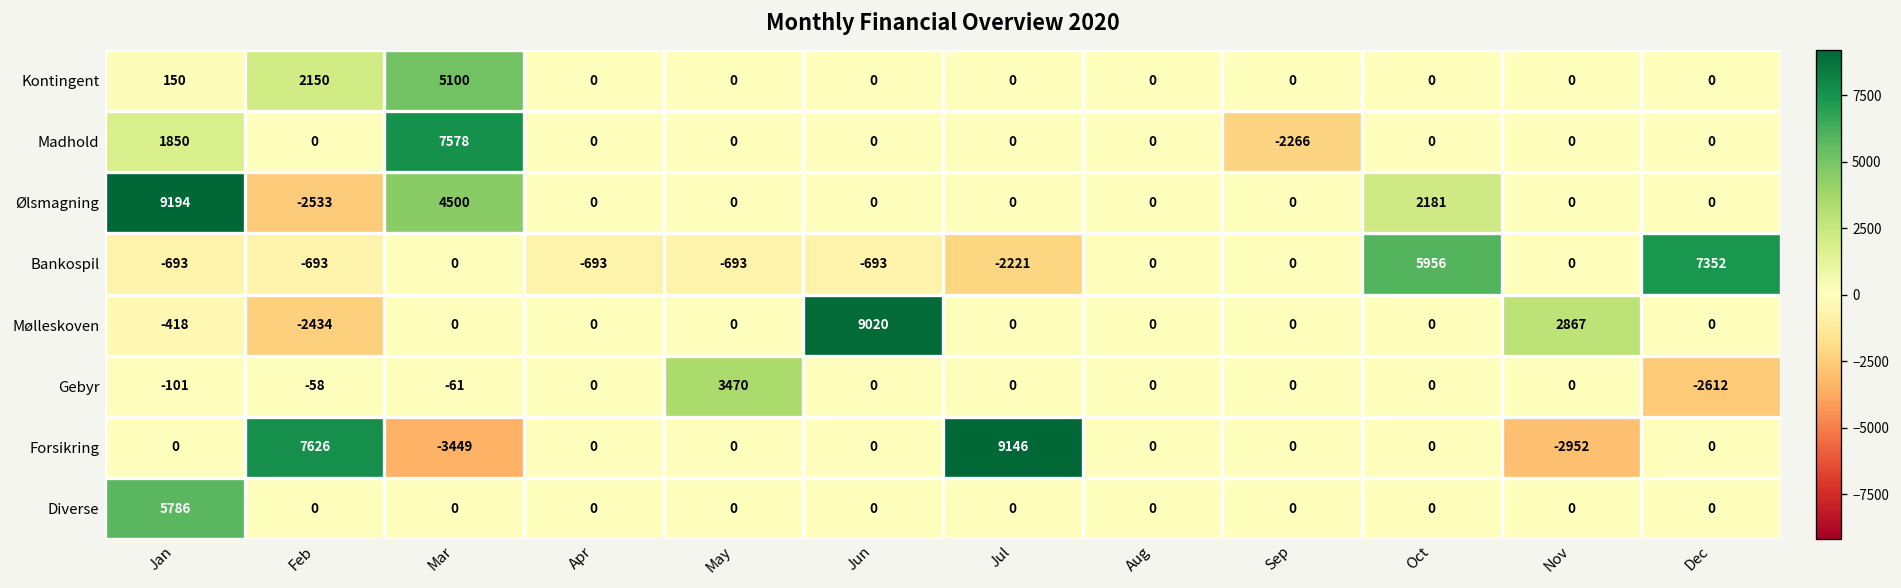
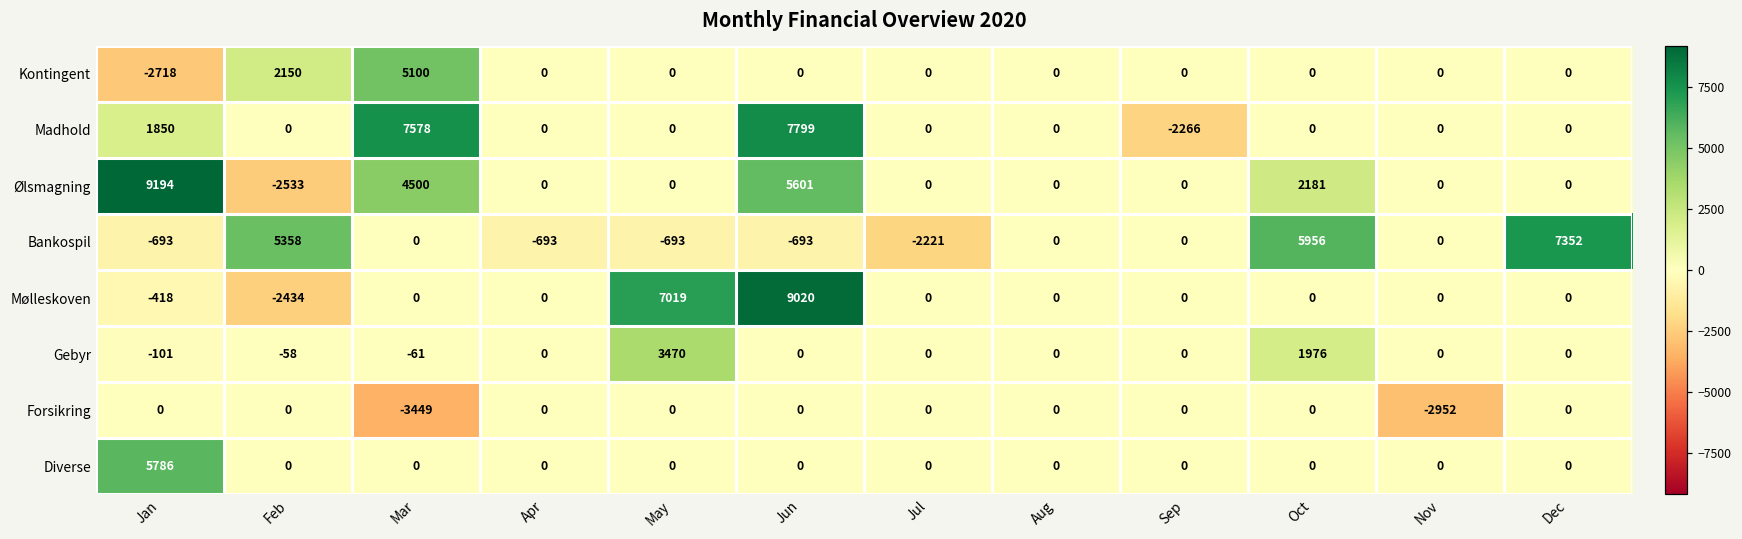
  {
    "Kontingent": {
-     "Jan": 150,
+     "Jan": -2718,
      "Feb": 2150,
      "Mar": 5100,
      "Apr": 0,
      "May": 0,
      "Jun": 0,
      "Jul": 0,
      "Aug": 0,
      "Sep": 0,
      "Oct": 0,
      "Nov": 0,
      "Dec": 0
    },
    "Madhold": {
      "Jan": 1850,
      "Feb": 0,
      "Mar": 7578,
      "Apr": 0,
      "May": 0,
-     "Jun": 0,
+     "Jun": 7799,
      "Jul": 0,
      "Aug": 0,
      "Sep": -2266,
      "Oct": 0,
      "Nov": 0,
      "Dec": 0
    },
    "Ølsmagning": {
      "Jan": 9194,
      "Feb": -2533,
      "Mar": 4500,
      "Apr": 0,
      "May": 0,
-     "Jun": 0,
+     "Jun": 5601,
      "Jul": 0,
      "Aug": 0,
      "Sep": 0,
      "Oct": 2181,
      "Nov": 0,
      "Dec": 0
    },
    "Bankospil": {
      "Jan": -693,
-     "Feb": -693,
+     "Feb": 5358,
      "Mar": 0,
      "Apr": -693,
      "May": -693,
      "Jun": -693,
      "Jul": -2221,
      "Aug": 0,
      "Sep": 0,
      "Oct": 5956,
      "Nov": 0,
      "Dec": 7352
    },
    "Mølleskoven": {
      "Jan": -418,
      "Feb": -2434,
      "Mar": 0,
      "Apr": 0,
-     "May": 0,
+     "May": 7019,
      "Jun": 9020,
      "Jul": 0,
      "Aug": 0,
      "Sep": 0,
      "Oct": 0,
-     "Nov": 2867,
+     "Nov": 0,
      "Dec": 0
    },
    "Gebyr": {
      "Jan": -101,
      "Feb": -58,
      "Mar": -61,
      "Apr": 0,
      "May": 3470,
      "Jun": 0,
      "Jul": 0,
      "Aug": 0,
      "Sep": 0,
-     "Oct": 0,
+     "Oct": 1976,
      "Nov": 0,
-     "Dec": -2612
+     "Dec": 0
    },
    "Forsikring": {
      "Jan": 0,
-     "Feb": 7626,
+     "Feb": 0,
      "Mar": -3449,
      "Apr": 0,
      "May": 0,
      "Jun": 0,
-     "Jul": 9146,
+     "Jul": 0,
      "Aug": 0,
      "Sep": 0,
      "Oct": 0,
      "Nov": -2952,
      "Dec": 0
    },
    "Diverse": {
      "Jan": 5786,
      "Feb": 0,
      "Mar": 0,
      "Apr": 0,
      "May": 0,
      "Jun": 0,
      "Jul": 0,
      "Aug": 0,
      "Sep": 0,
      "Oct": 0,
      "Nov": 0,
      "Dec": 0
    }
  }
